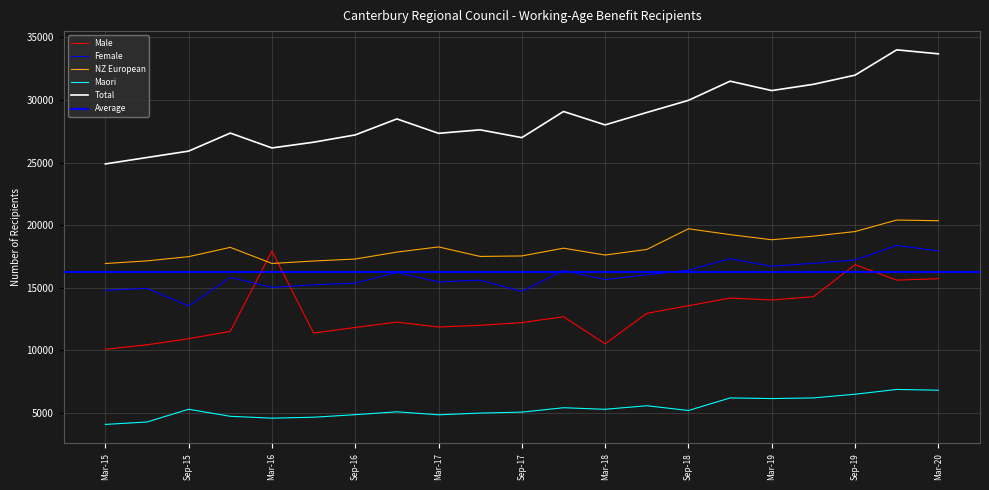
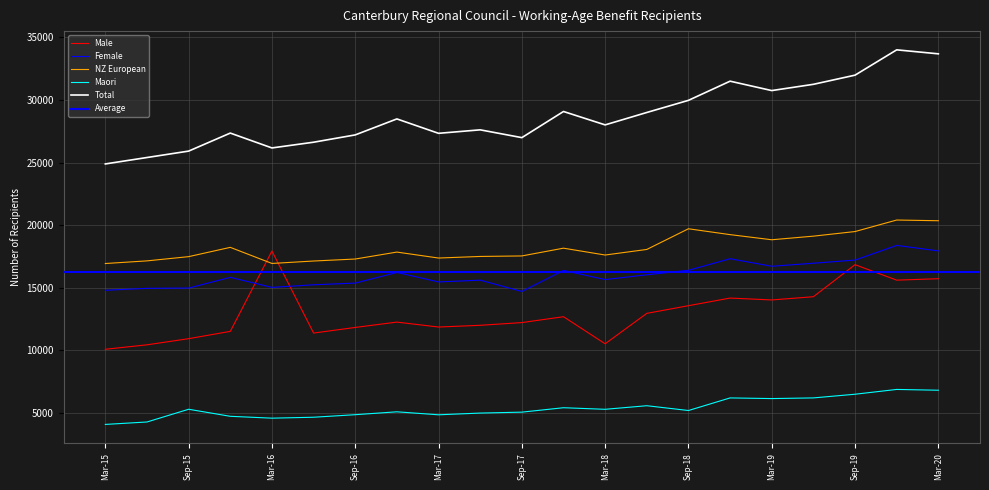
  {
    "Male": {
      "Mar-15": 10100,
      "Sep-15": 10900,
      "Mar-16": 17900,
      "Sep-16": 11800,
      "Mar-17": 11900,
      "Sep-17": 12200,
      "Mar-18": 10500,
      "Sep-18": 13600,
      "Mar-19": 14000,
      "Sep-19": 16900,
      "Mar-20": 15700
    },
    "Female": {
      "Mar-15": 14800,
-     "Sep-15": 13600,
+     "Sep-15": 15000,
      "Mar-16": 15000,
      "Sep-16": 15400,
      "Mar-17": 15500,
      "Sep-17": 14700,
      "Mar-18": 15700,
      "Sep-18": 16400,
      "Mar-19": 16700,
      "Sep-19": 17200,
      "Mar-20": 18000
    },
    "NZ European": {
      "Mar-15": 16900,
      "Sep-15": 17500,
      "Mar-16": 17000,
      "Sep-16": 17300,
-     "Mar-17": 18300,
+     "Mar-17": 17400,
      "Sep-17": 17500,
      "Mar-18": 17600,
      "Sep-18": 19700,
      "Mar-19": 18800,
      "Sep-19": 19500,
      "Mar-20": 20400
    },
    "Maori": {
      "Mar-15": 4100,
      "Sep-15": 5300,
      "Mar-16": 4600,
      "Sep-16": 4900,
      "Mar-17": 4900,
      "Sep-17": 5100,
      "Mar-18": 5300,
      "Sep-18": 5200,
      "Mar-19": 6200,
      "Sep-19": 6500,
      "Mar-20": 6800
    },
    "Total": {
      "Mar-15": 24900,
      "Sep-15": 25900,
      "Mar-16": 26200,
      "Sep-16": 27200,
      "Mar-17": 27300,
      "Sep-17": 27000,
      "Mar-18": 28000,
      "Sep-18": 30000,
      "Mar-19": 30800,
      "Sep-19": 32000,
      "Mar-20": 33700
    }
  }
